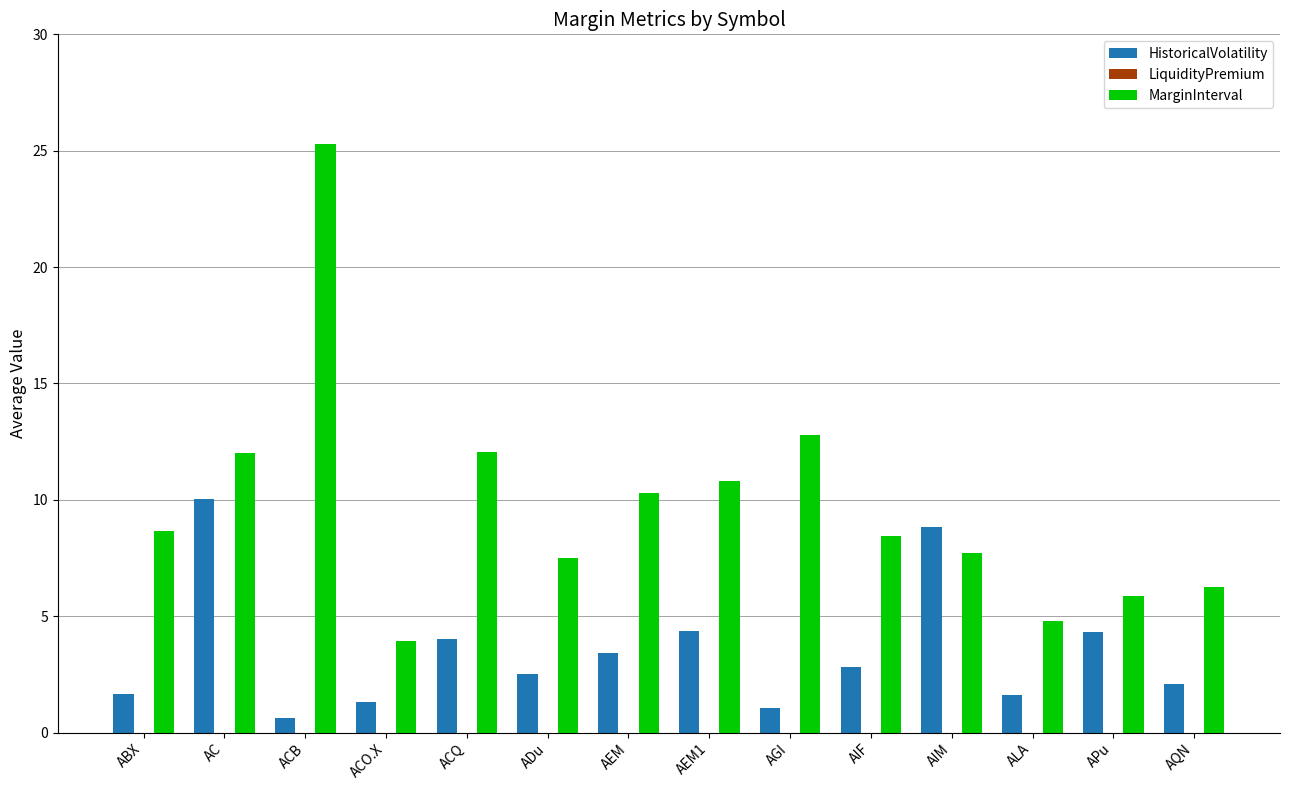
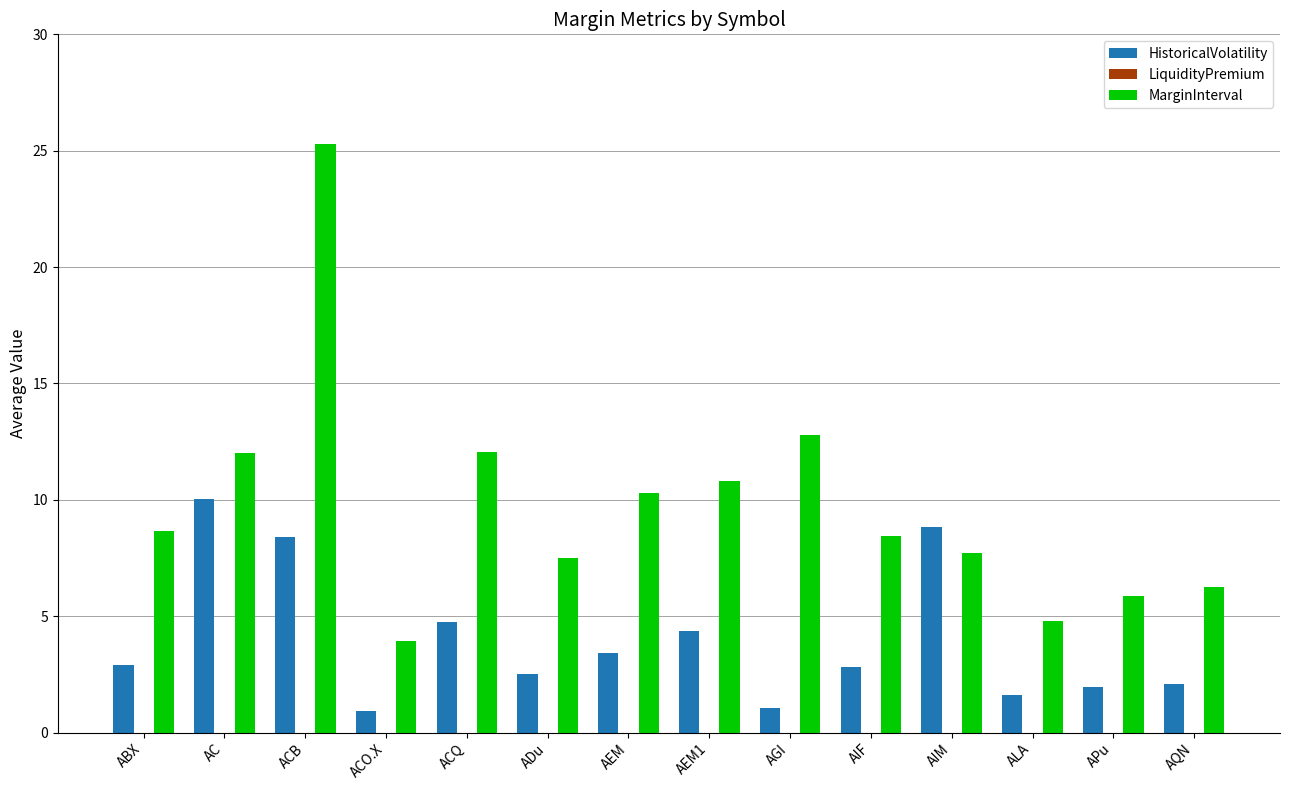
  {
    "HistoricalVolatility": {
-     "ABX": 1.6,
+     "ABX": 2.9,
      "AC": 10.0,
-     "ACB": 0.6,
-     "ACO.X": 1.3,
-     "ACQ": 4.0,
+     "ACB": 8.4,
+     "ACO.X": 0.9,
+     "ACQ": 4.8,
      "ADu": 2.5,
      "AEM": 3.4,
      "AEM1": 4.4,
      "AGI": 1.1,
      "AIF": 2.8,
      "AIM": 8.8,
      "ALA": 1.6,
-     "APu": 4.3,
+     "APu": 2.0,
      "AQN": 2.1
    },
    "LiquidityPremium": {
      "ABX": 0.0,
      "AC": 0.0,
      "ACB": 0.0,
      "ACO.X": 0.0,
      "ACQ": 0.0,
      "ADu": 0.0,
      "AEM": 0.0,
      "AEM1": 0.0,
      "AGI": 0.0,
      "AIF": 0.0,
      "AIM": 0.0,
      "ALA": 0.0,
      "APu": 0.0,
      "AQN": 0.0
    },
    "MarginInterval": {
      "ABX": 8.7,
      "AC": 12.0,
      "ACB": 25.3,
      "ACO.X": 4.0,
      "ACQ": 12.1,
      "ADu": 7.5,
      "AEM": 10.3,
      "AEM1": 10.8,
      "AGI": 12.8,
      "AIF": 8.4,
      "AIM": 7.7,
      "ALA": 4.8,
      "APu": 5.9,
      "AQN": 6.3
    }
  }
